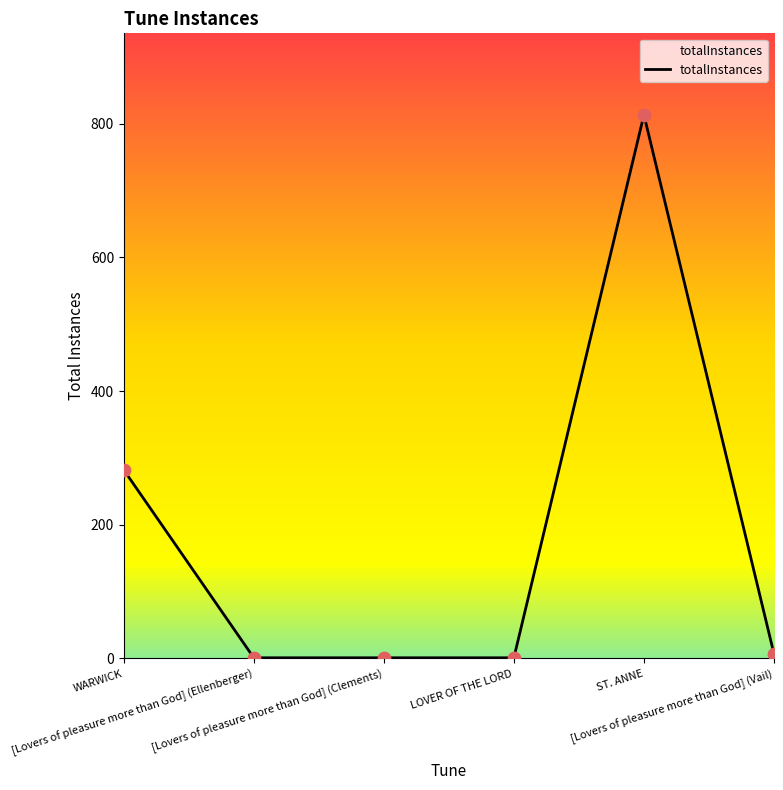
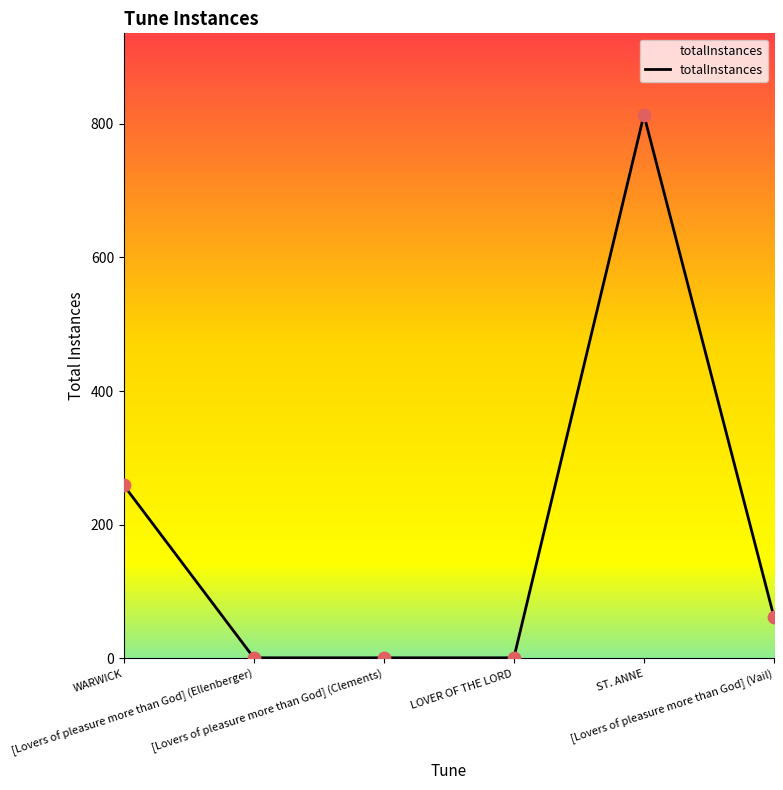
  {
-   "WARWICK": 280,
+   "WARWICK": 260,
    "[Lovers of pleasure more than God] (Ellenberger)": 0,
    "[Lovers of pleasure more than God] (Clements)": 0,
    "LOVER OF THE LORD": 0,
    "ST. ANNE": 810,
-   "[Lovers of pleasure more than God] (Vail)": 10
+   "[Lovers of pleasure more than God] (Vail)": 60
  }
